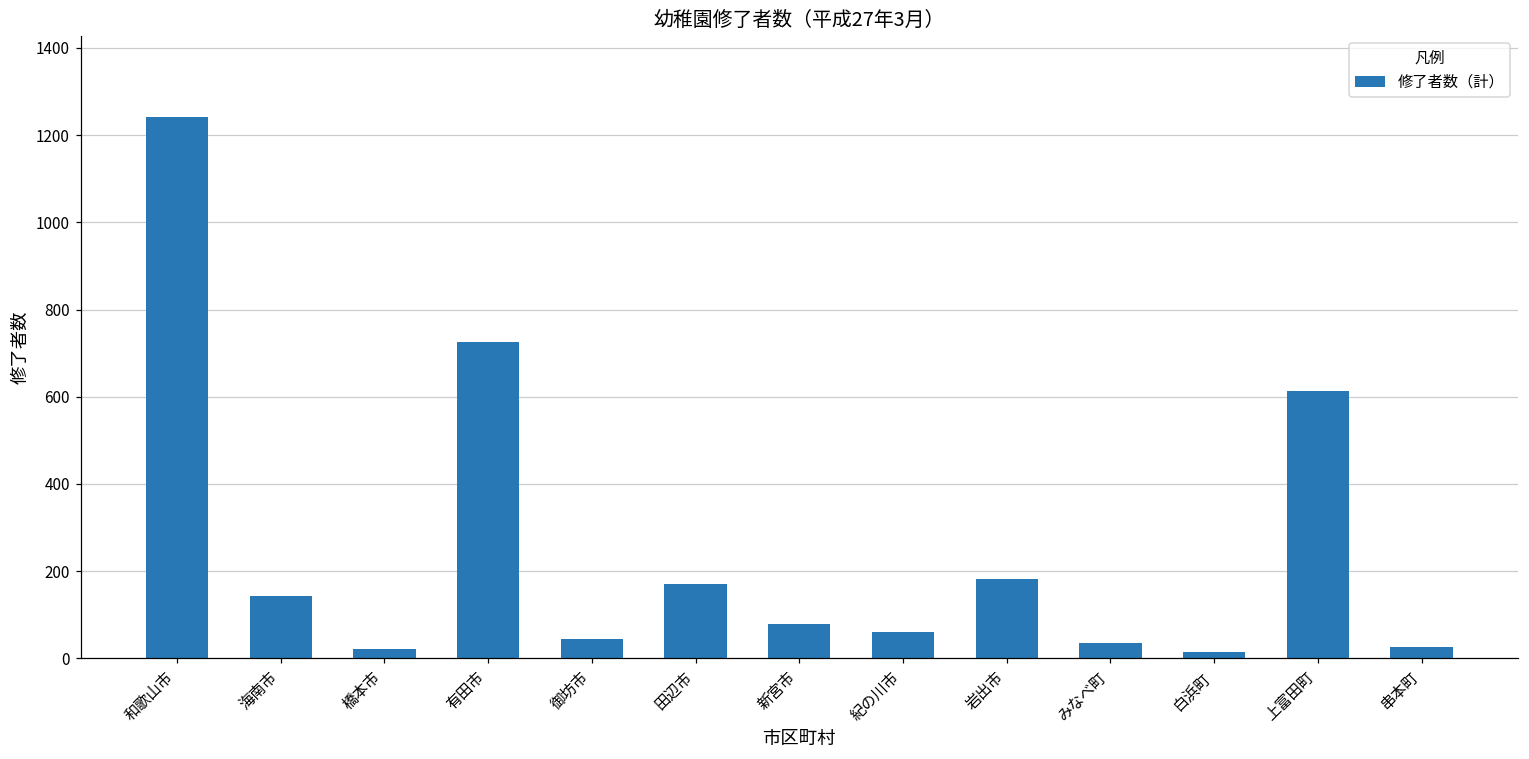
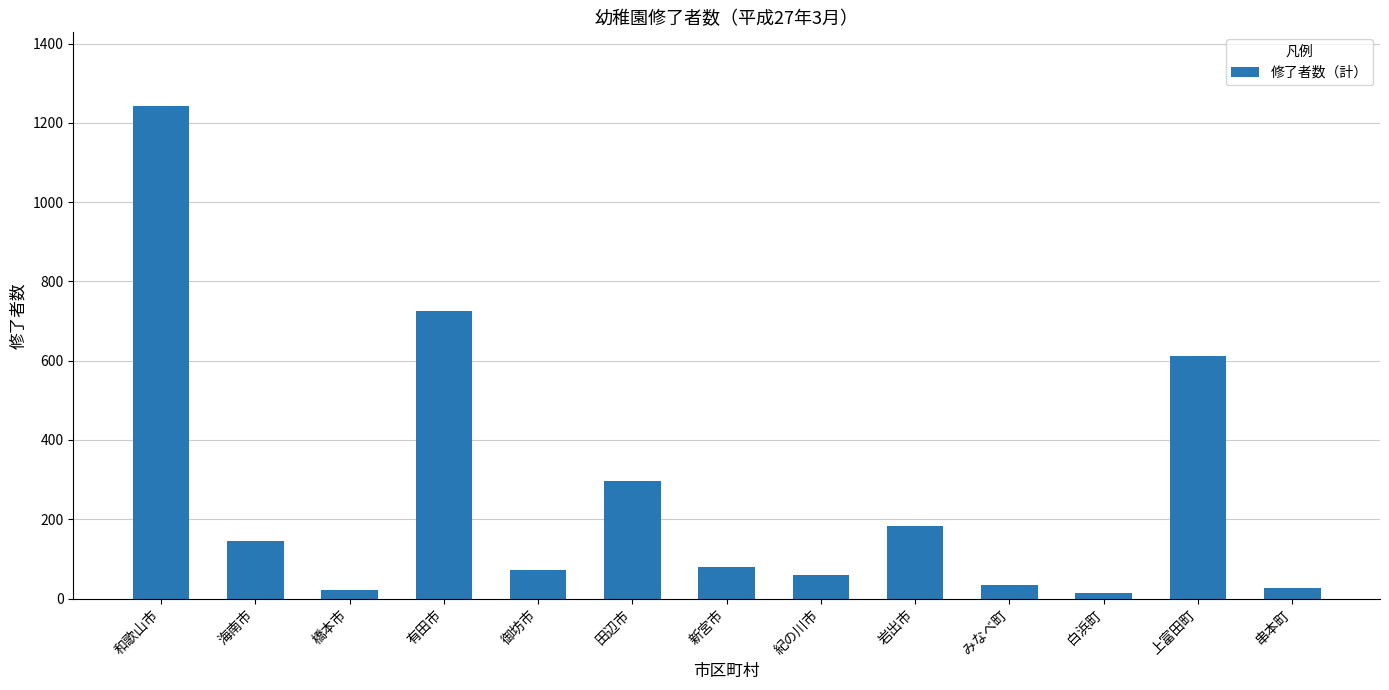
  {
    "和歌山市": 1240,
    "海南市": 140,
    "橋本市": 20,
    "有田市": 730,
-   "御坊市": 50,
-   "田辺市": 170,
+   "御坊市": 70,
+   "田辺市": 300,
    "新宮市": 80,
    "紀の川市": 60,
    "岩出市": 180,
    "みなべ町": 40,
    "白浜町": 20,
    "上富田町": 610,
    "串本町": 30
  }
